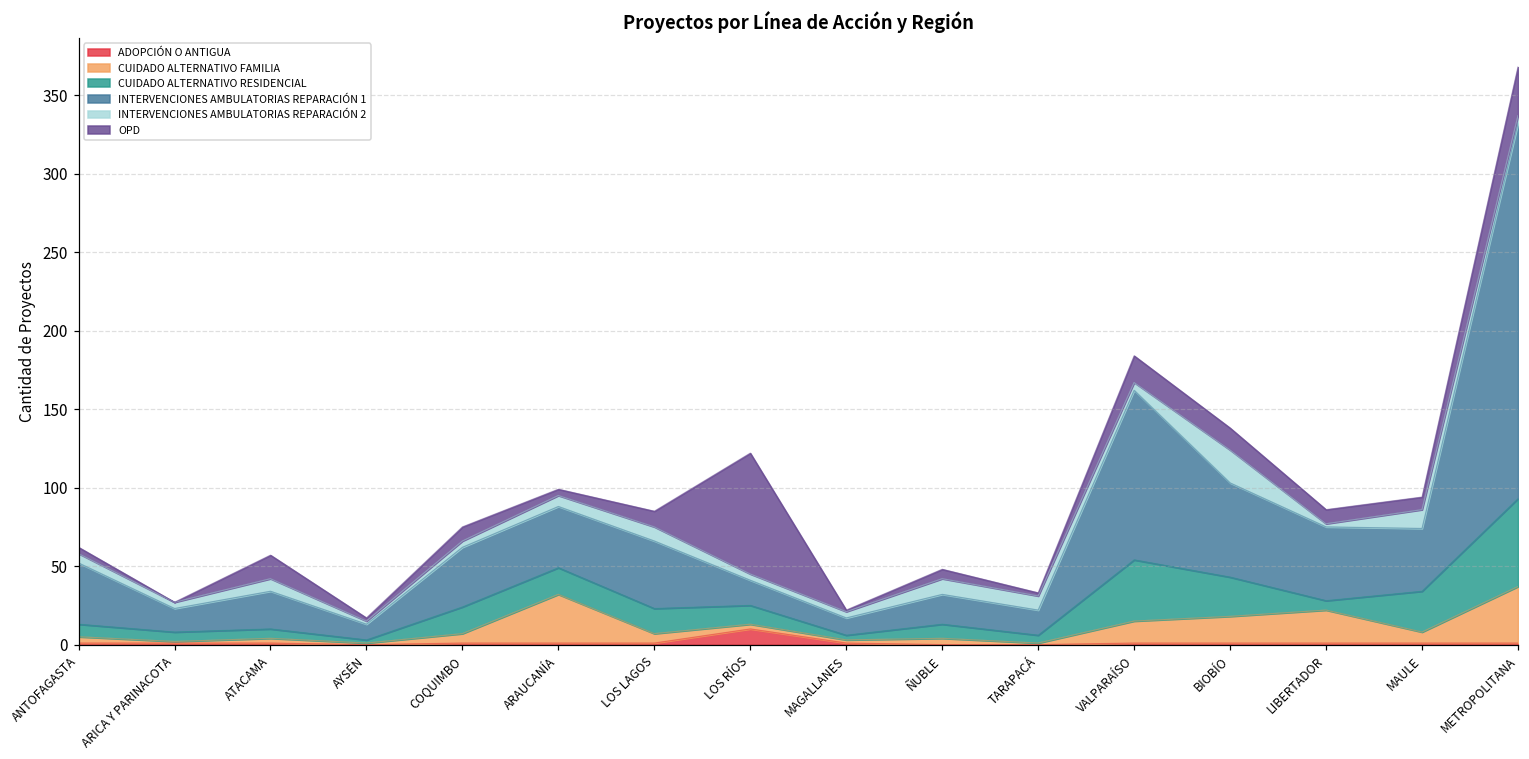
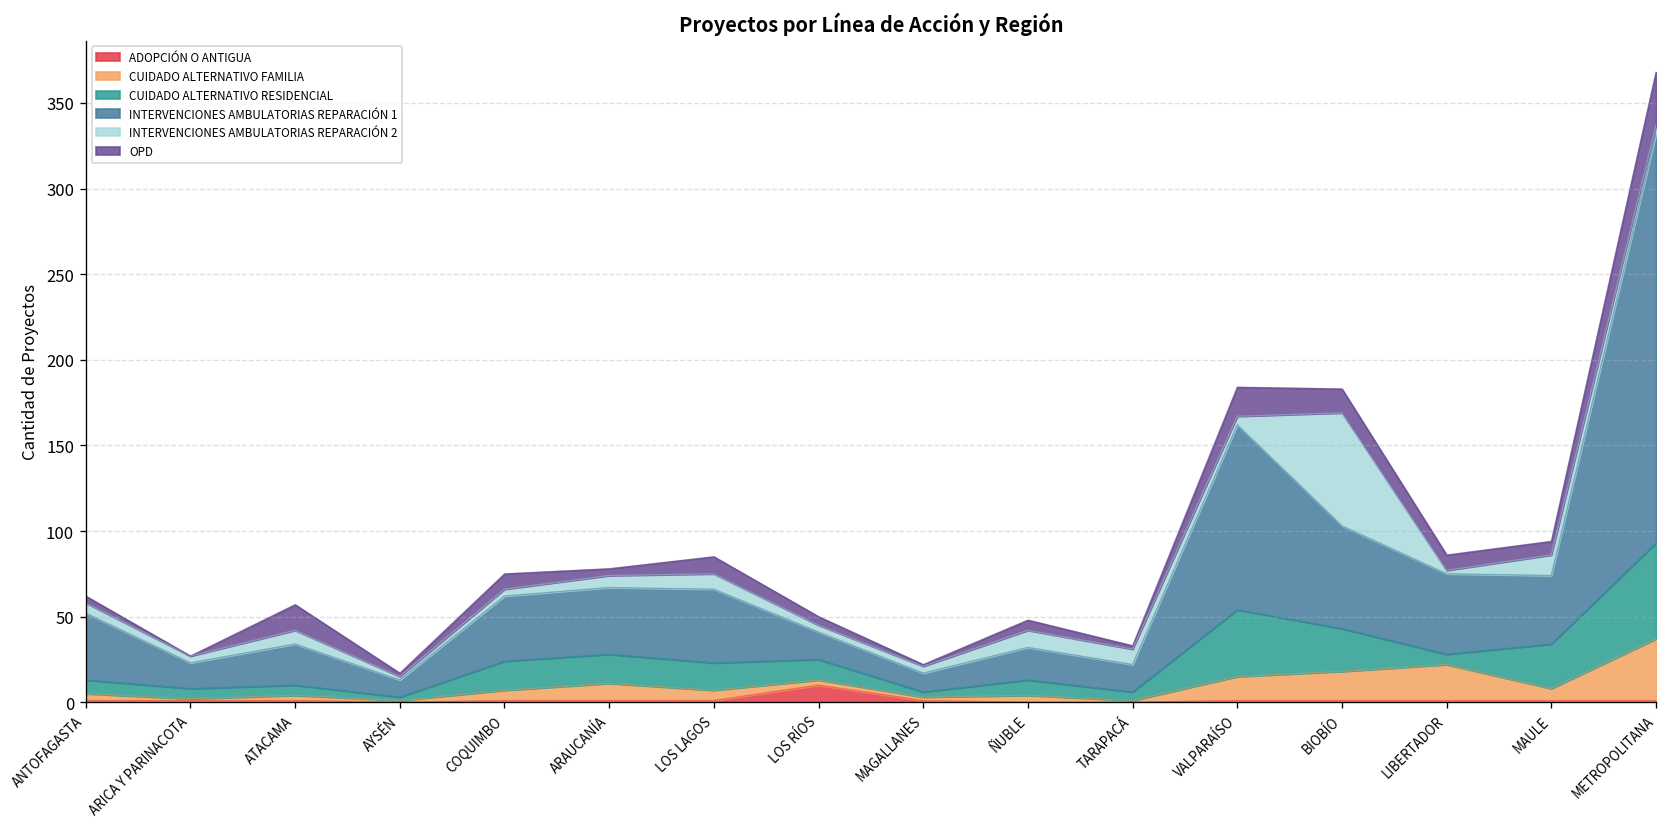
  {
    "ADOPCIÓN O ANTIGUA": {
      "ANTOFAGASTA": 1,
      "ATACAMA": 1,
      "COQUIMBO": 1,
      "ARAUCANÍA": 1,
      "LOS LAGOS": 1,
      "LOS RÍOS": 10,
      "MAGALLANES": 1,
      "ÑUBLE": 0,
      "VALPARAÍSO": 1,
      "BIOBÍO": 1,
      "LIBERTADOR": 1,
      "MAULE": 1,
      "METROPOLITANA": 1
    },
    "CUIDADO ALTERNATIVO FAMILIA": {
      "ANTOFAGASTA": 4,
      "ATACAMA": 3,
      "COQUIMBO": 6,
-     "ARAUCANÍA": 31,
+     "ARAUCANÍA": 10,
      "LOS LAGOS": 6,
      "LOS RÍOS": 3,
      "MAGALLANES": 2,
      "ÑUBLE": 4,
      "VALPARAÍSO": 14,
      "BIOBÍO": 17,
      "LIBERTADOR": 21,
      "MAULE": 7,
      "METROPOLITANA": 36
    },
    "INTERVENCIONES AMBULATORIAS REPARACIÓN 2": {
      "ANTOFAGASTA": 6,
      "ATACAMA": 8,
      "AYSÉN": 2,
      "COQUIMBO": 4,
      "ARAUCANÍA": 7,
      "LOS LAGOS": 9,
      "LOS RÍOS": 4,
      "ÑUBLE": 10,
      "TARAPACÁ": 9,
      "VALPARAÍSO": 5,
-     "BIOBÍO": 21,
+     "BIOBÍO": 66,
      "LIBERTADOR": 2,
      "MAULE": 12,
      "METROPOLITANA": 5
    },
    "OPD": {
      "ANTOFAGASTA": 4,
      "ATACAMA": 15,
      "AYSÉN": 2,
      "COQUIMBO": 9,
      "ARAUCANÍA": 4,
      "LOS LAGOS": 10,
-     "LOS RÍOS": 77,
+     "LOS RÍOS": 5,
      "ÑUBLE": 6,
      "TARAPACÁ": 2,
      "VALPARAÍSO": 17,
      "BIOBÍO": 14,
      "LIBERTADOR": 9,
      "MAULE": 8,
      "METROPOLITANA": 31
    }
  }
